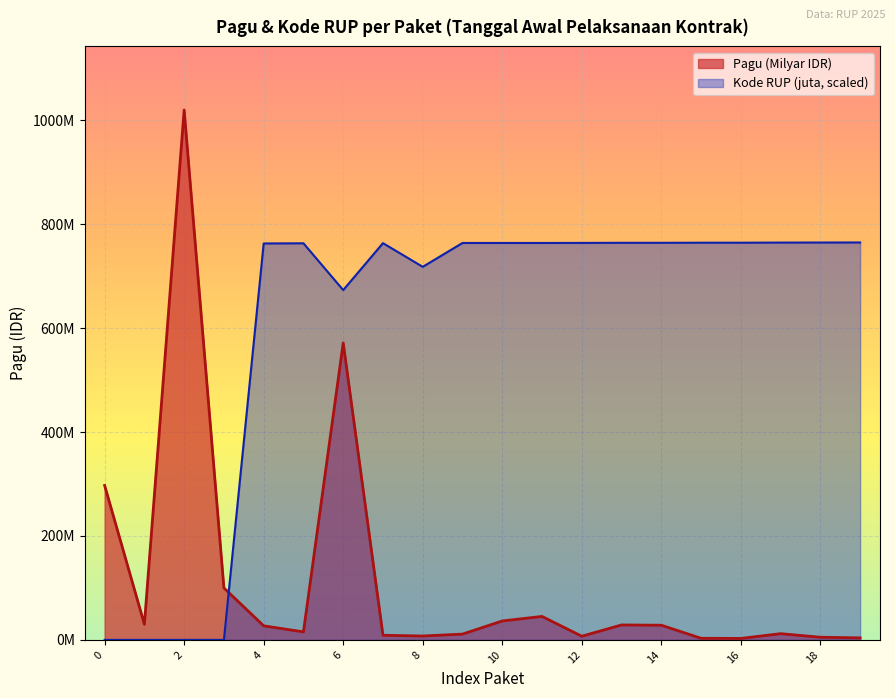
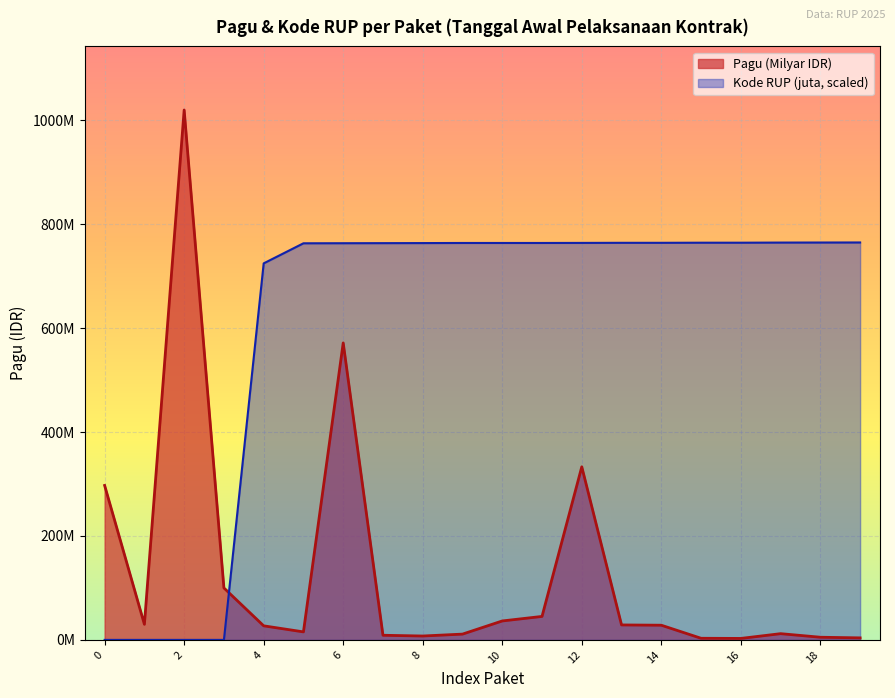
  {
    "Pagu (Milyar IDR)": {
      "0": 300000000,
      "2": 1020000000,
      "4": 30000000,
      "6": 570000000,
      "8": 10000000,
      "10": 40000000,
-     "12": 10000000,
+     "12": 330000000,
      "14": 30000000,
      "16": 0,
      "18": 10000000
    },
    "Kode RUP (juta, scaled)": {
      "0": 0,
      "2": 0,
-     "4": 760000000,
-     "6": 670000000,
-     "8": 720000000,
+     "4": 720000000,
+     "6": 760000000,
+     "8": 760000000,
      "10": 760000000,
      "12": 760000000,
      "14": 760000000,
      "16": 760000000,
      "18": 760000000
    }
  }
